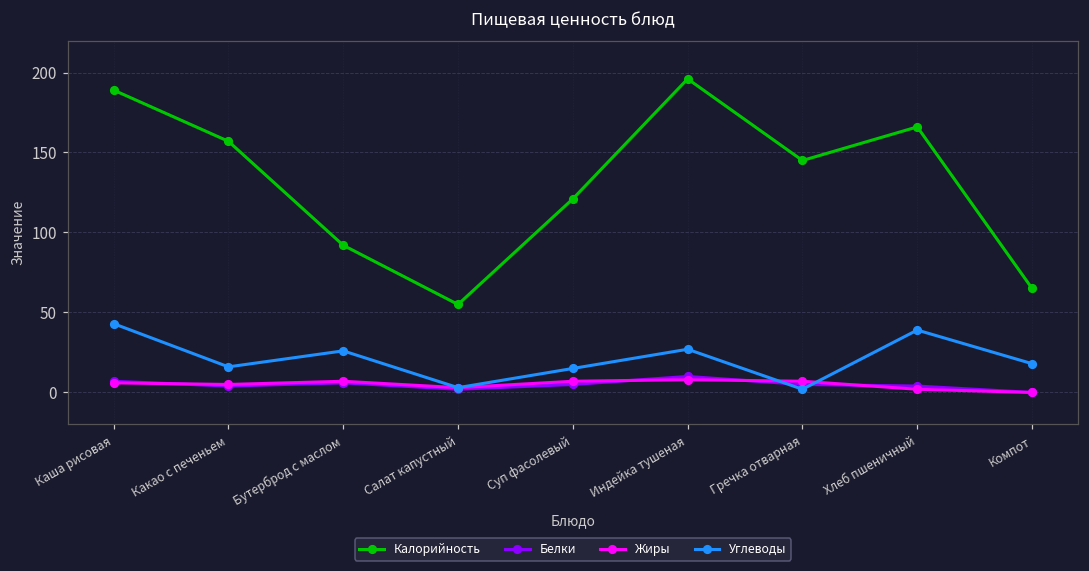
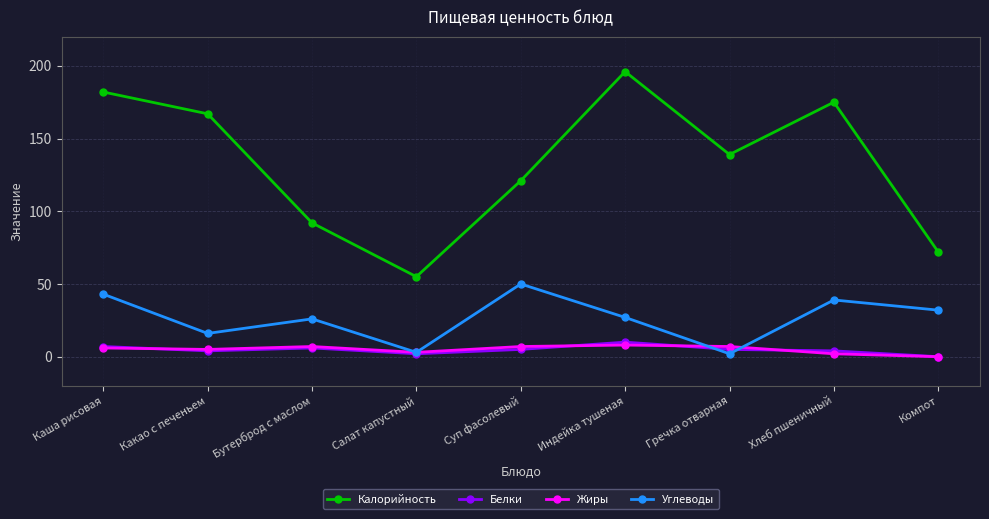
  {
    "Калорийность": {
-     "Каша рисовая": 189,
-     "Какао с печеньем": 157,
+     "Каша рисовая": 182,
+     "Какао с печеньем": 167,
      "Бутерброд с маслом": 92,
      "Салат капустный": 55,
      "Суп фасолевый": 121,
      "Индейка тушеная": 196,
-     "Гречка отварная": 145,
-     "Хлеб пшеничный": 166,
-     "Компот": 65
+     "Гречка отварная": 139,
+     "Хлеб пшеничный": 175,
+     "Компот": 72
    },
    "Белки": {
      "Суп фасолевый": 5,
      "Индейка тушеная": 10,
      "Гречка отварная": 5,
      "Хлеб пшеничный": 4
    },
    "Жиры": {
      "Суп фасолевый": 7,
      "Индейка тушеная": 8,
      "Гречка отварная": 7,
      "Хлеб пшеничный": 2
    },
    "Углеводы": {
      "Каша рисовая": 43,
      "Какао с печеньем": 16,
      "Бутерброд с маслом": 26,
-     "Суп фасолевый": 15,
+     "Суп фасолевый": 50,
      "Индейка тушеная": 27,
      "Гречка отварная": 2,
      "Хлеб пшеничный": 39,
-     "Компот": 18
+     "Компот": 32
    }
  }
